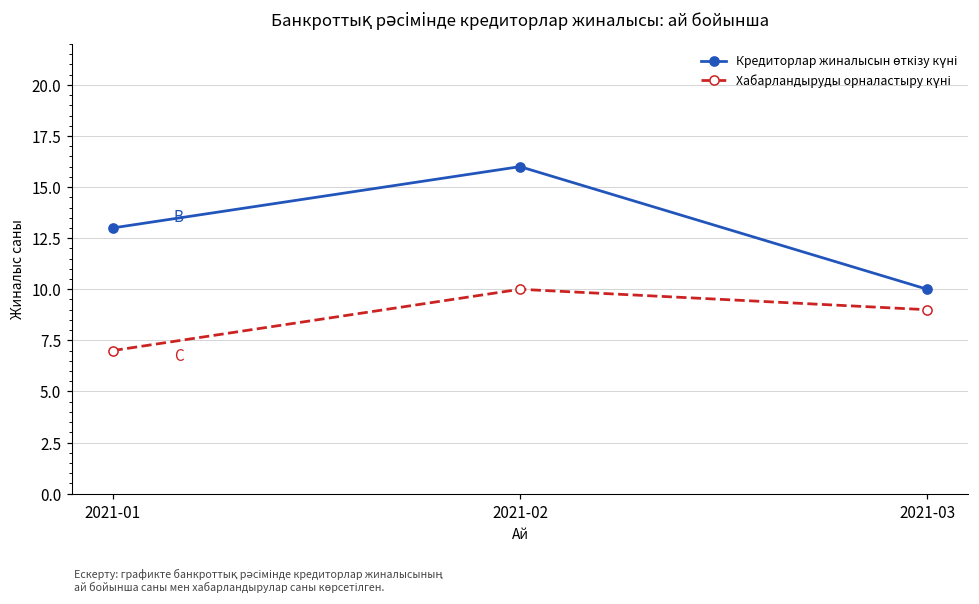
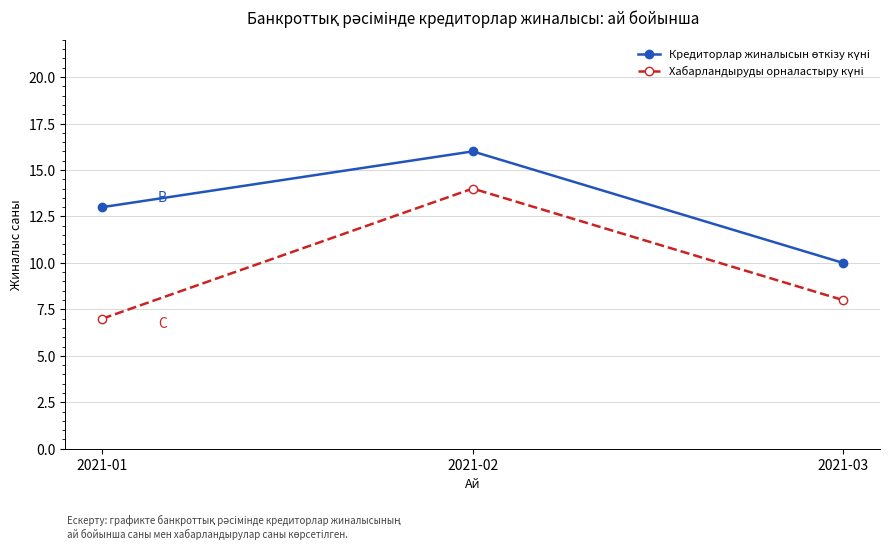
  {
    "Кредиторлар жиналысын өткізу күні": {
      "2021-01": 13,
      "2021-02": 16,
      "2021-03": 10
    },
    "Хабарландыруды орналастыру күні": {
      "2021-01": 7,
-     "2021-02": 10,
-     "2021-03": 9
+     "2021-02": 14,
+     "2021-03": 8
    }
  }
